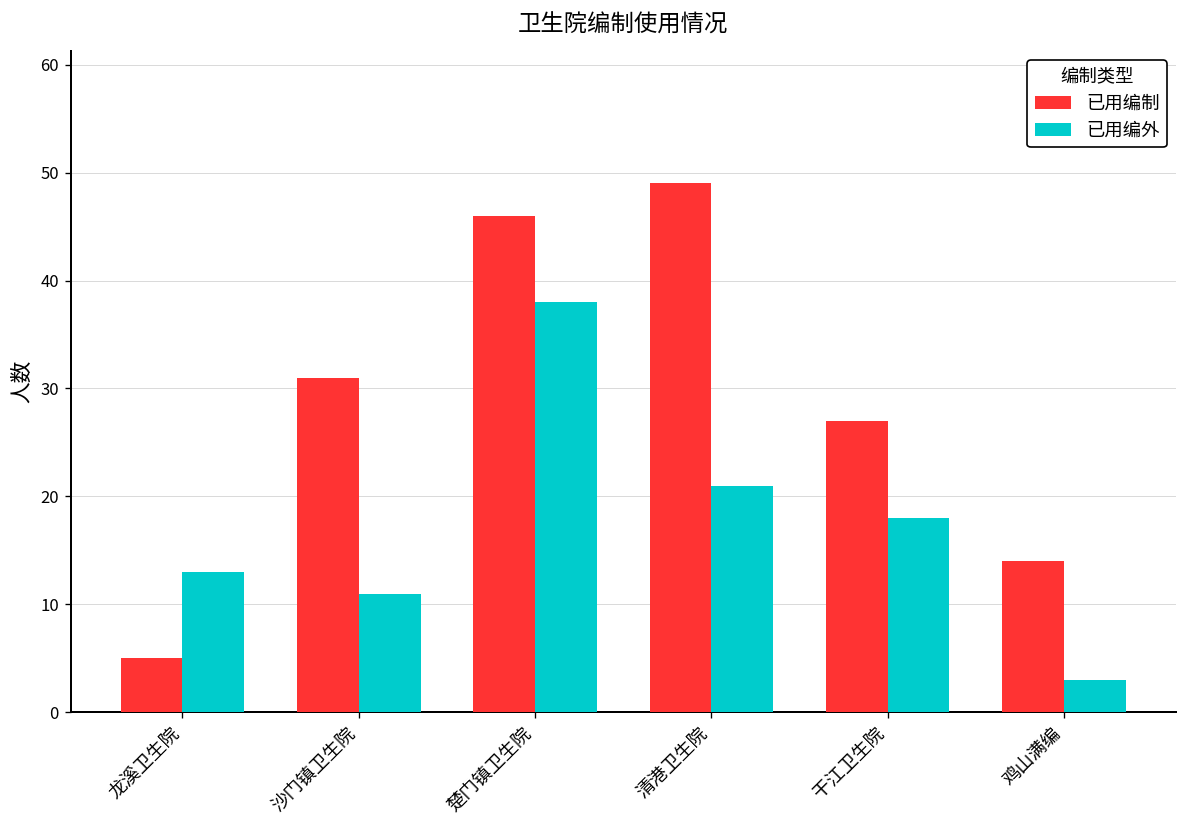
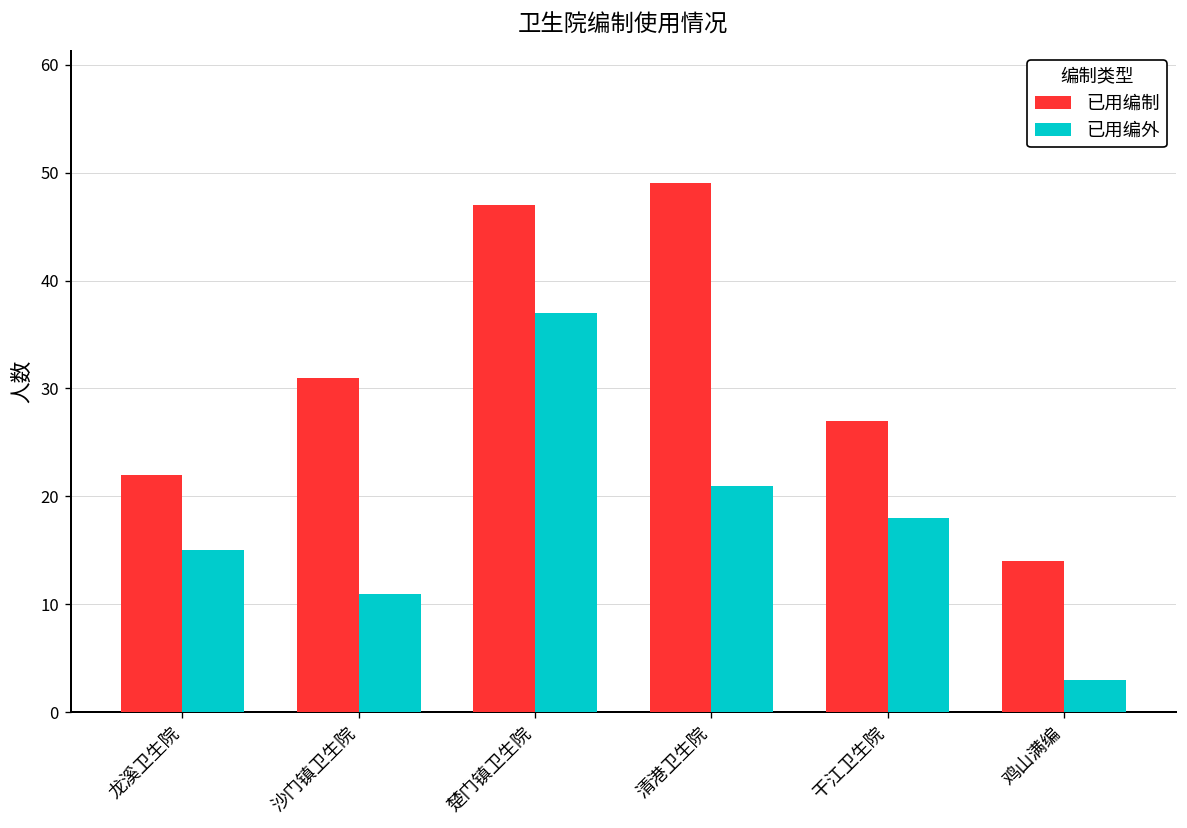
  {
    "已用编制": {
-     "龙溪卫生院": 5,
+     "龙溪卫生院": 22,
      "沙门镇卫生院": 31,
-     "楚门镇卫生院": 46,
+     "楚门镇卫生院": 47,
      "清港卫生院": 49,
      "干江卫生院": 27,
      "鸡山满编": 14
    },
    "已用编外": {
-     "龙溪卫生院": 13,
+     "龙溪卫生院": 15,
      "沙门镇卫生院": 11,
-     "楚门镇卫生院": 38,
+     "楚门镇卫生院": 37,
      "清港卫生院": 21,
      "干江卫生院": 18,
      "鸡山满编": 3
    }
  }
